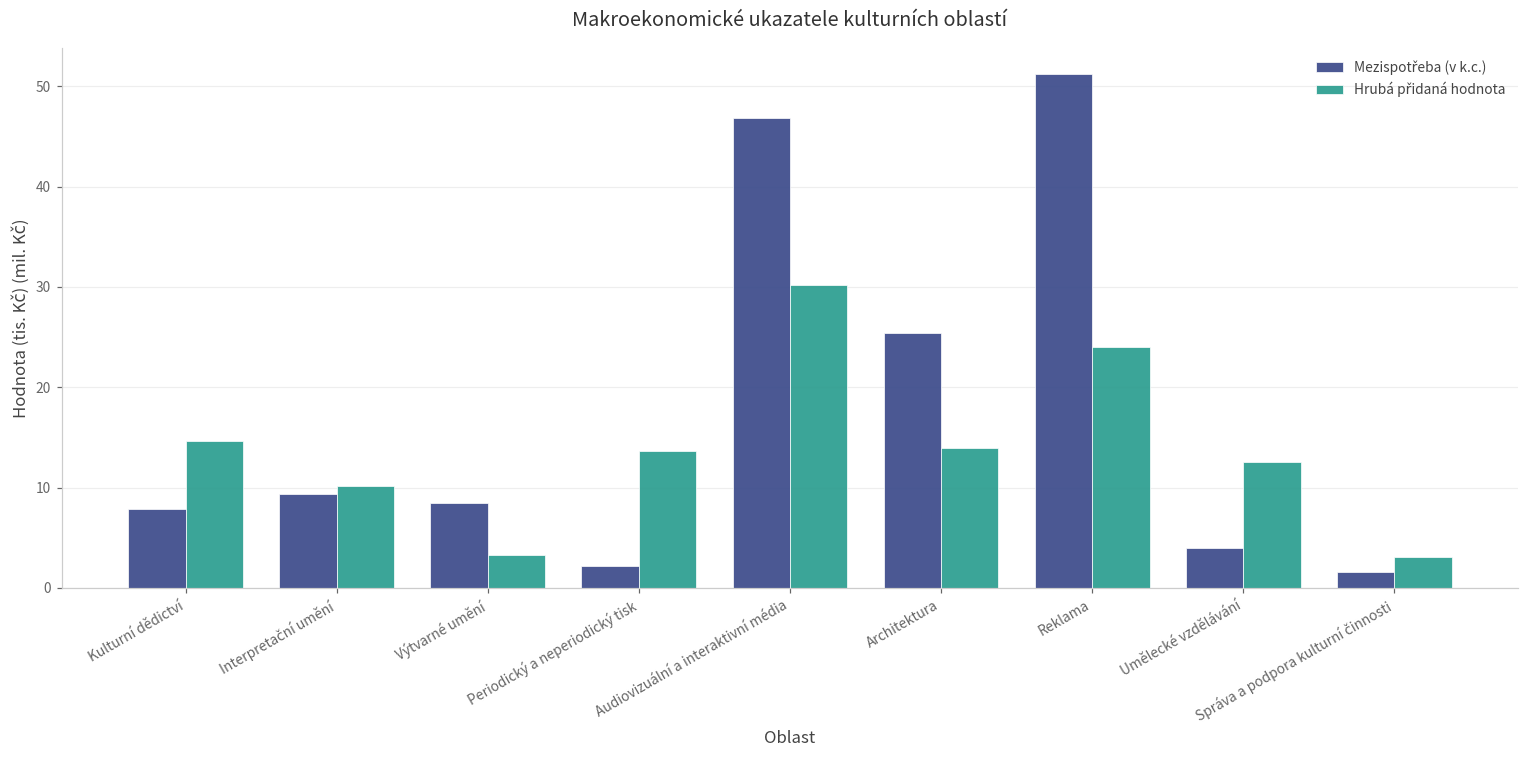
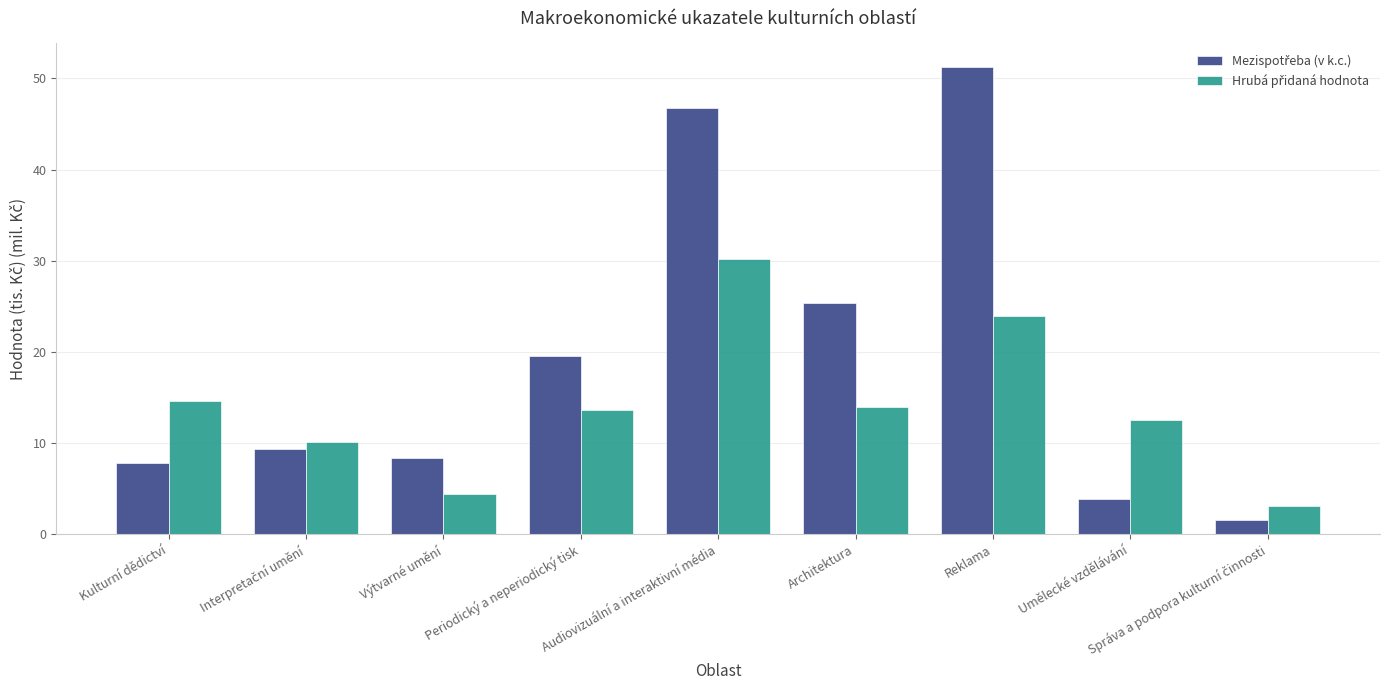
  {
    "Mezispotřeba (v k.c.)": {
      "Kulturní dědictví": 8,
      "Interpretační umění": 9,
      "Výtvarné umění": 8,
-     "Periodický a neperiodický tisk": 2,
+     "Periodický a neperiodický tisk": 20,
      "Audiovizuální a interaktivní média": 47,
      "Architektura": 25,
      "Reklama": 51,
      "Umělecké vzdělávání": 4,
      "Správa a podpora kulturní činnosti": 2
    },
    "Hrubá přidaná hodnota": {
      "Kulturní dědictví": 15,
      "Interpretační umění": 10,
-     "Výtvarné umění": 3,
+     "Výtvarné umění": 4,
      "Periodický a neperiodický tisk": 14,
      "Audiovizuální a interaktivní média": 30,
      "Architektura": 14,
      "Reklama": 24,
      "Umělecké vzdělávání": 13,
      "Správa a podpora kulturní činnosti": 3
    }
  }
